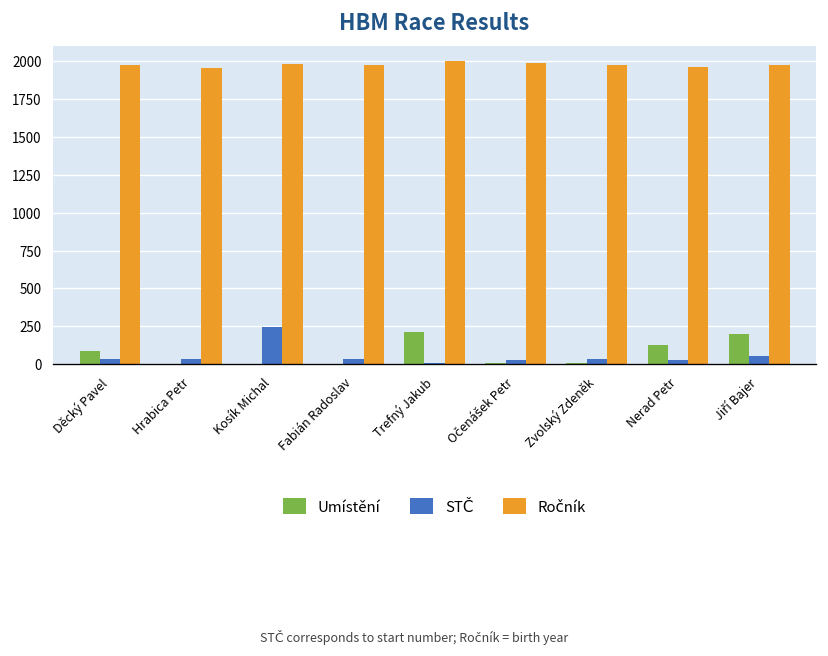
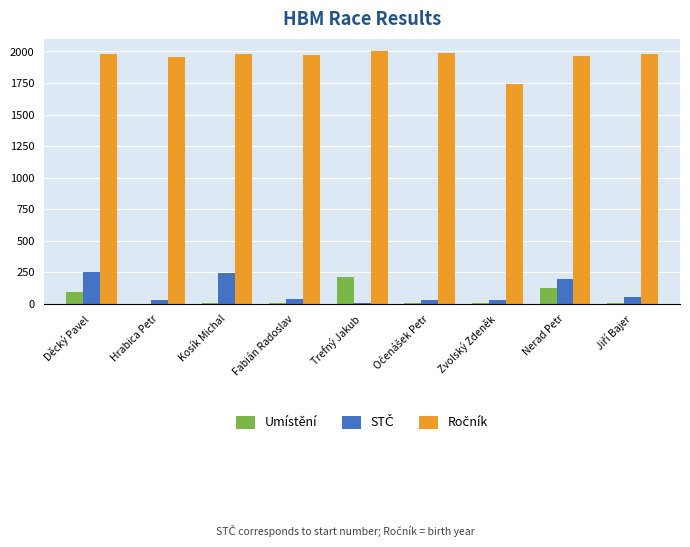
  {
    "Umístění": {
      "Děcký Pavel": 90,
      "Trefný Jakub": 210,
      "Nerad Petr": 130,
-     "Jiří Bajer": 200
+     "Jiří Bajer": 10
    },
    "STČ": {
-     "Děcký Pavel": 30,
+     "Děcký Pavel": 260,
      "Hrabica Petr": 30,
      "Kosík Michal": 250,
      "Fabián Radoslav": 40,
      "Očenášek Petr": 30,
      "Zvolský Zdeněk": 30,
-     "Nerad Petr": 30,
+     "Nerad Petr": 200,
      "Jiří Bajer": 60
    },
    "Ročník": {
      "Děcký Pavel": 1980,
      "Hrabica Petr": 1950,
      "Kosík Michal": 1980,
      "Fabián Radoslav": 1980,
      "Trefný Jakub": 2000,
      "Očenášek Petr": 1990,
-     "Zvolský Zdeněk": 1970,
+     "Zvolský Zdeněk": 1750,
      "Nerad Petr": 1970,
      "Jiří Bajer": 1980
    }
  }
